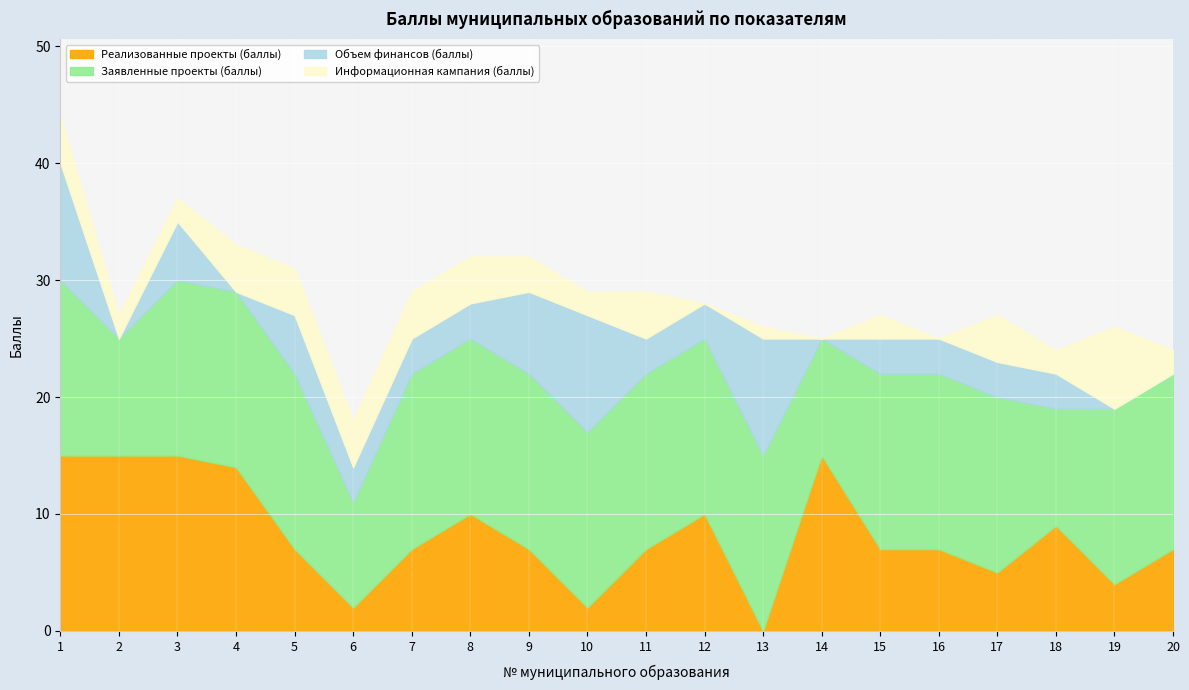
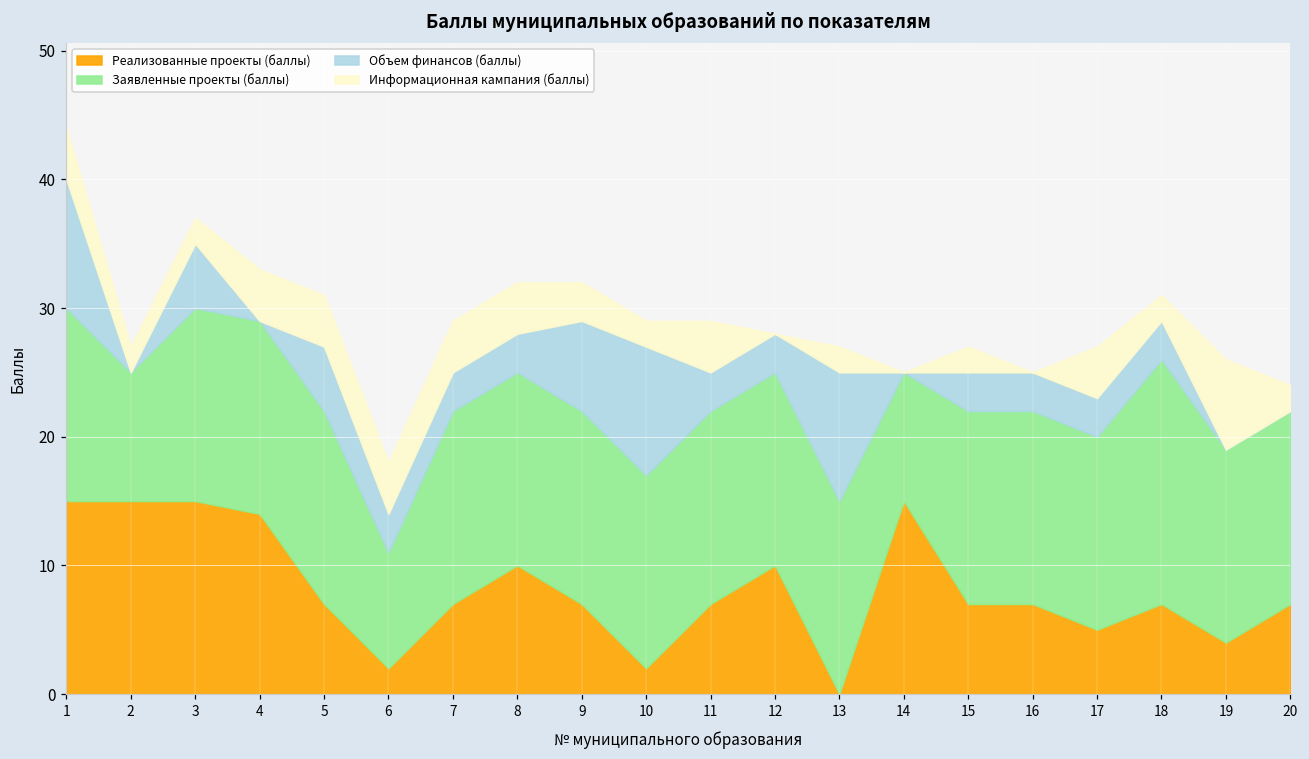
  {
    "Реализованные проекты (баллы)": {
      "1": 15,
      "2": 15,
      "3": 15,
      "4": 14,
      "5": 7,
      "6": 2,
      "7": 7,
      "8": 10,
      "9": 7,
      "10": 2,
      "11": 7,
      "12": 10,
      "13": 0,
      "14": 15,
      "15": 7,
      "16": 7,
      "17": 5,
-     "18": 9,
+     "18": 7,
      "19": 4,
      "20": 7
    },
    "Заявленные проекты (баллы)": {
      "1": 15,
      "3": 15,
      "5": 15,
      "6": 9,
      "7": 15,
      "8": 15,
      "9": 15,
      "10": 15,
      "11": 15,
      "12": 15,
      "13": 15,
      "15": 15,
      "16": 15,
      "17": 15,
-     "18": 10
+     "18": 19
    },
    "Объем финансов (баллы)": {
      "1": 10,
      "3": 5,
      "5": 5,
      "6": 3,
      "7": 3,
      "8": 3,
      "9": 7,
      "10": 10,
      "11": 3,
      "13": 10,
      "15": 3,
      "17": 3,
      "18": 3
    },
    "Информационная кампания (баллы)": {
      "1": 4,
      "2": 2,
      "3": 2,
      "4": 4,
      "5": 4,
      "6": 4,
      "7": 4,
      "8": 4,
      "9": 3,
      "10": 2,
      "11": 4,
-     "13": 1,
+     "13": 2,
      "15": 2,
      "17": 4,
      "18": 2,
      "19": 7,
      "20": 2
    }
  }
